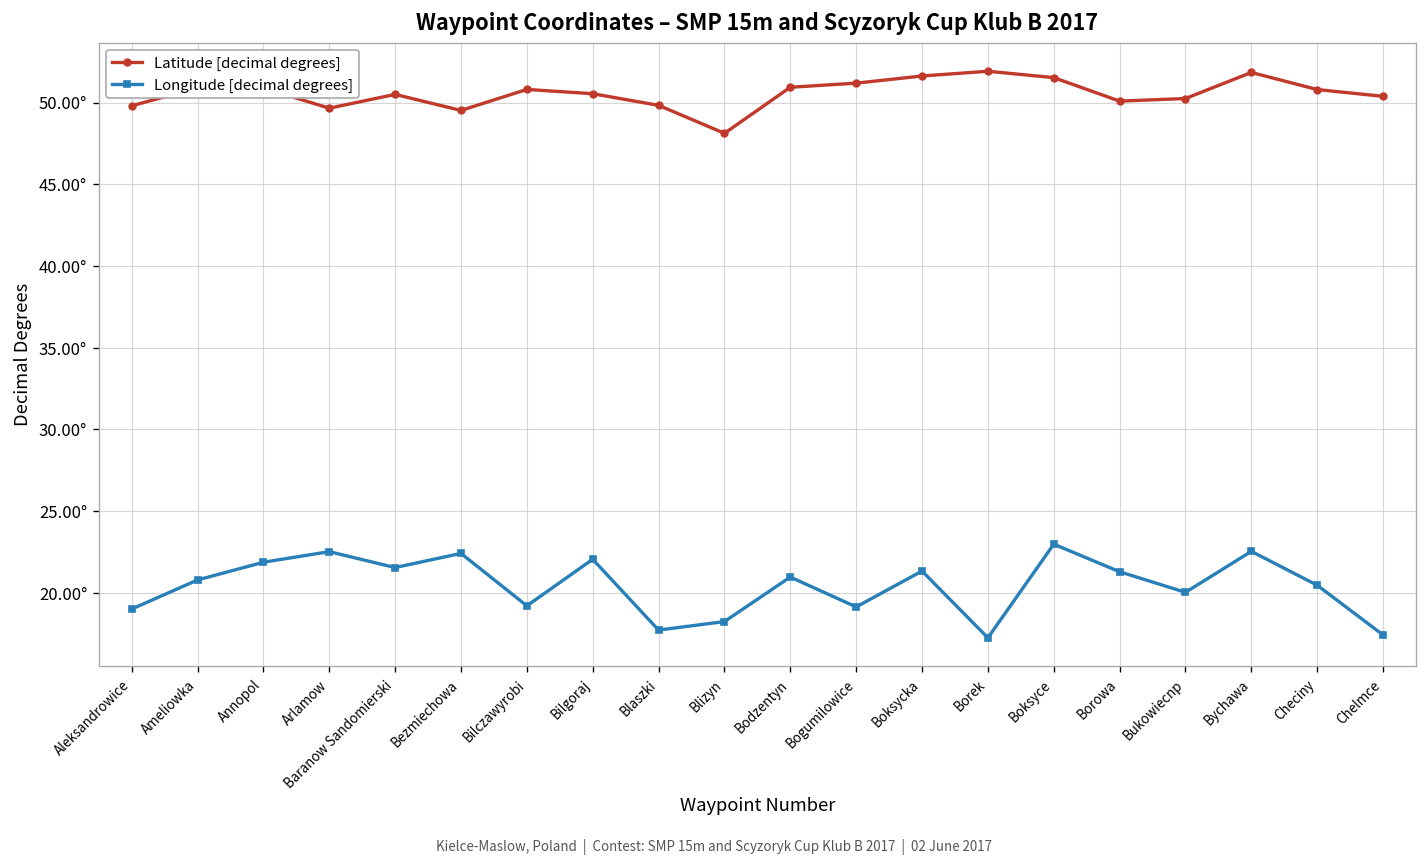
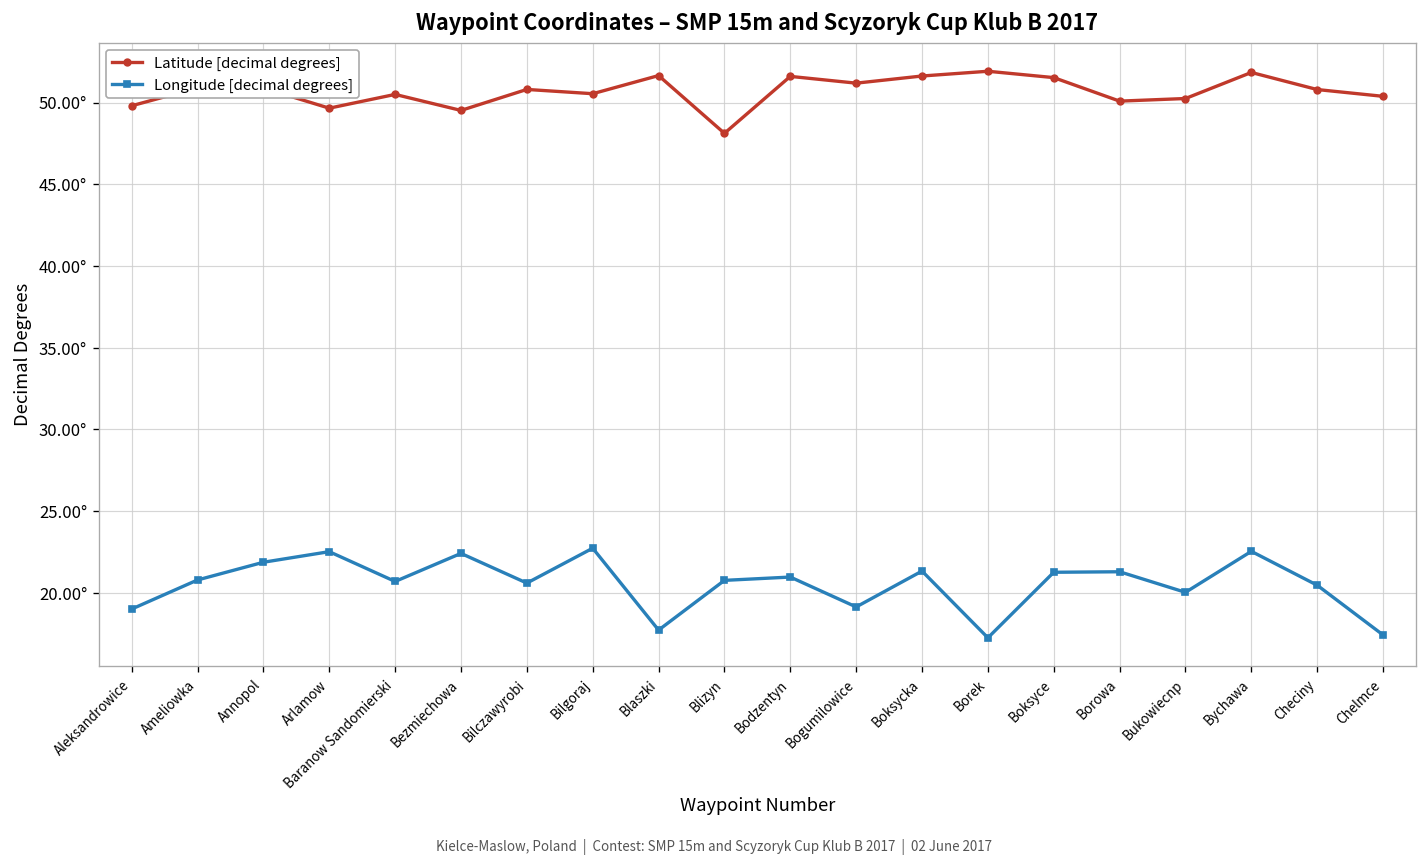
  {
    "Latitude [decimal degrees]": {
      "Aleksandrowice": "49.8°",
      "Arlamow": "49.7°",
      "Baranow Sandomierski": "50.5°",
      "Bezmiechowa": "49.5°",
      "Bilczawyrobi": "50.8°",
      "Bilgoraj": "50.5°",
-     "Blaszki": "49.8°",
+     "Blaszki": "51.7°",
      "Blizyn": "48.1°",
-     "Bodzentyn": "50.9°",
+     "Bodzentyn": "51.6°",
      "Bogumilowice": "51.2°",
      "Boksycka": "51.6°",
      "Borek": "51.9°",
      "Boksyce": "51.5°",
      "Borowa": "50.1°",
      "Bukowiecnp": "50.2°",
      "Bychawa": "51.8°",
      "Checiny": "50.8°",
      "Chelmce": "50.4°"
    },
    "Longitude [decimal degrees]": {
      "Aleksandrowice": "19.0°",
      "Ameliowka": "20.8°",
      "Annopol": "21.9°",
      "Arlamow": "22.5°",
-     "Baranow Sandomierski": "21.5°",
+     "Baranow Sandomierski": "20.7°",
      "Bezmiechowa": "22.4°",
-     "Bilczawyrobi": "19.2°",
-     "Bilgoraj": "22.0°",
+     "Bilczawyrobi": "20.6°",
+     "Bilgoraj": "22.7°",
      "Blaszki": "17.7°",
-     "Blizyn": "18.2°",
+     "Blizyn": "20.8°",
      "Bodzentyn": "21.0°",
      "Bogumilowice": "19.1°",
      "Boksycka": "21.3°",
      "Borek": "17.2°",
-     "Boksyce": "23.0°",
+     "Boksyce": "21.3°",
      "Borowa": "21.3°",
      "Bukowiecnp": "20.0°",
      "Bychawa": "22.5°",
      "Checiny": "20.5°",
      "Chelmce": "17.4°"
    }
  }
